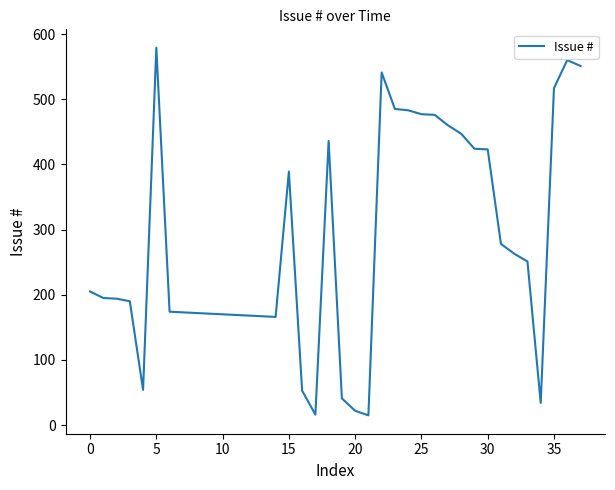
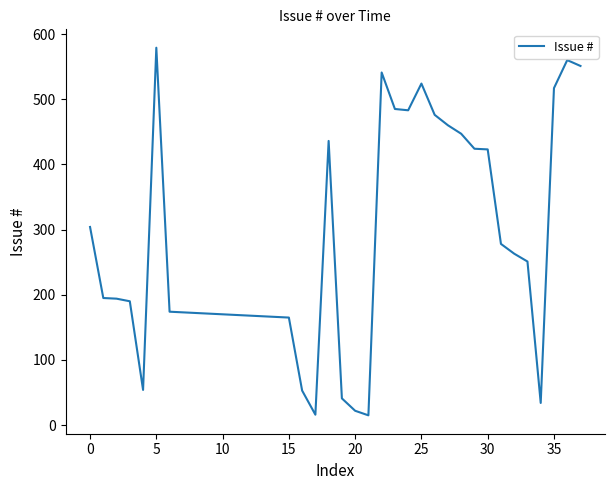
  {
-   "0": 210,
+   "0": 300,
    "5": 580,
    "10": 170,
-   "15": 390,
+   "15": 170,
    "20": 20,
-   "25": 480,
+   "25": 520,
    "30": 420,
    "35": 520
  }
